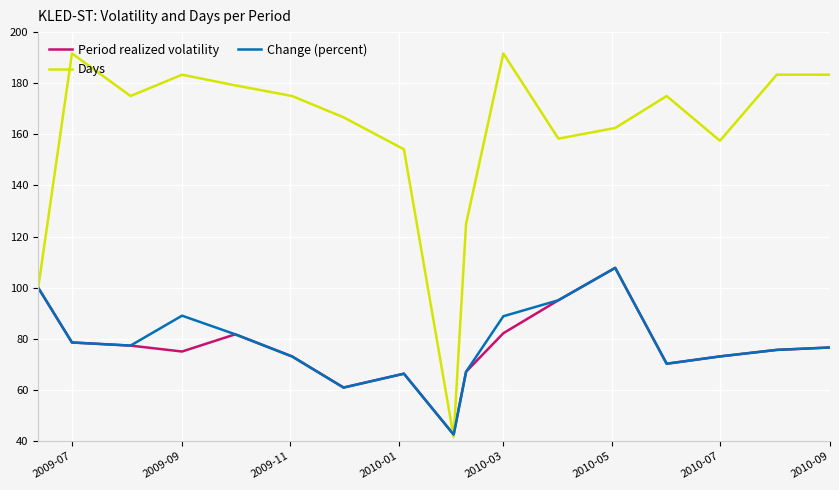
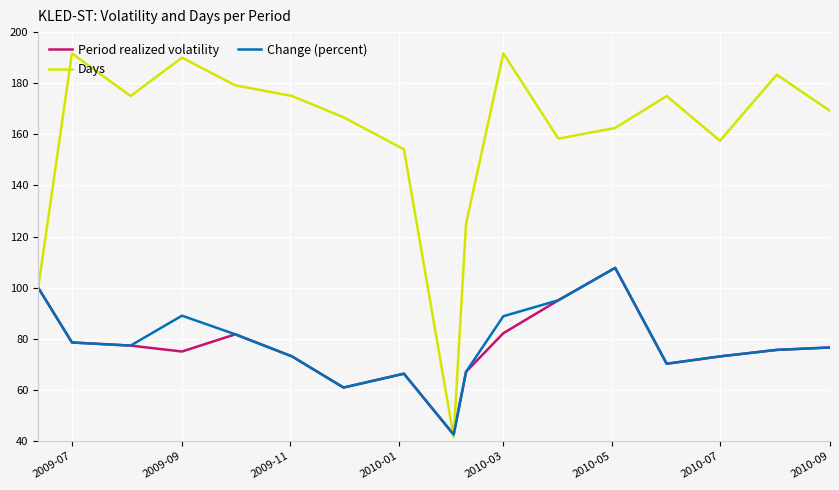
  {
    "Period realized volatility": {
      "2009-09": 75,
      "2010-03": 82
    },
    "Days": {
      "2009-07": 192,
-     "2009-09": 183,
+     "2009-09": 190,
      "2010-03": 192,
      "2010-07": 158,
-     "2010-09": 183
+     "2010-09": 169
    },
    "Change (percent)": {
      "2009-09": 89,
      "2010-03": 89
    }
  }
